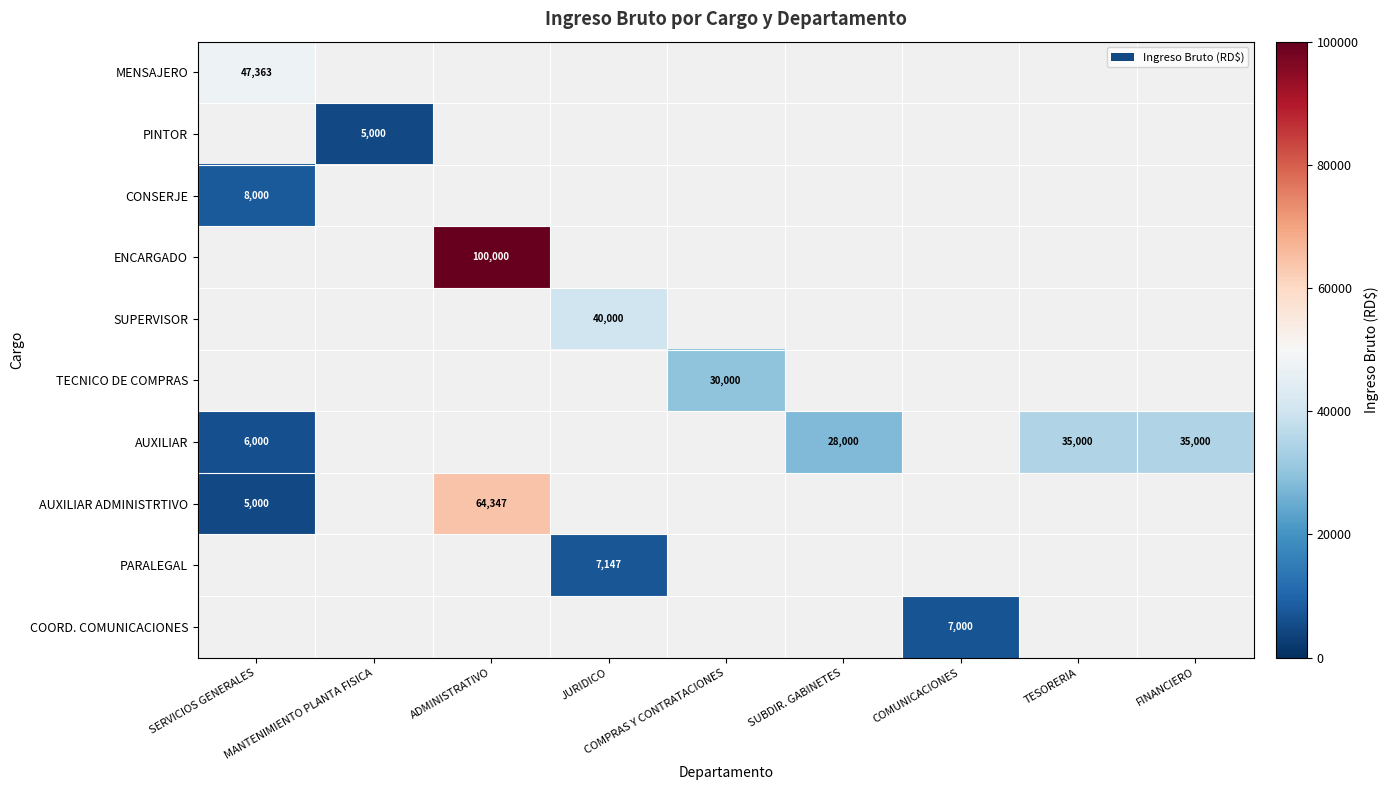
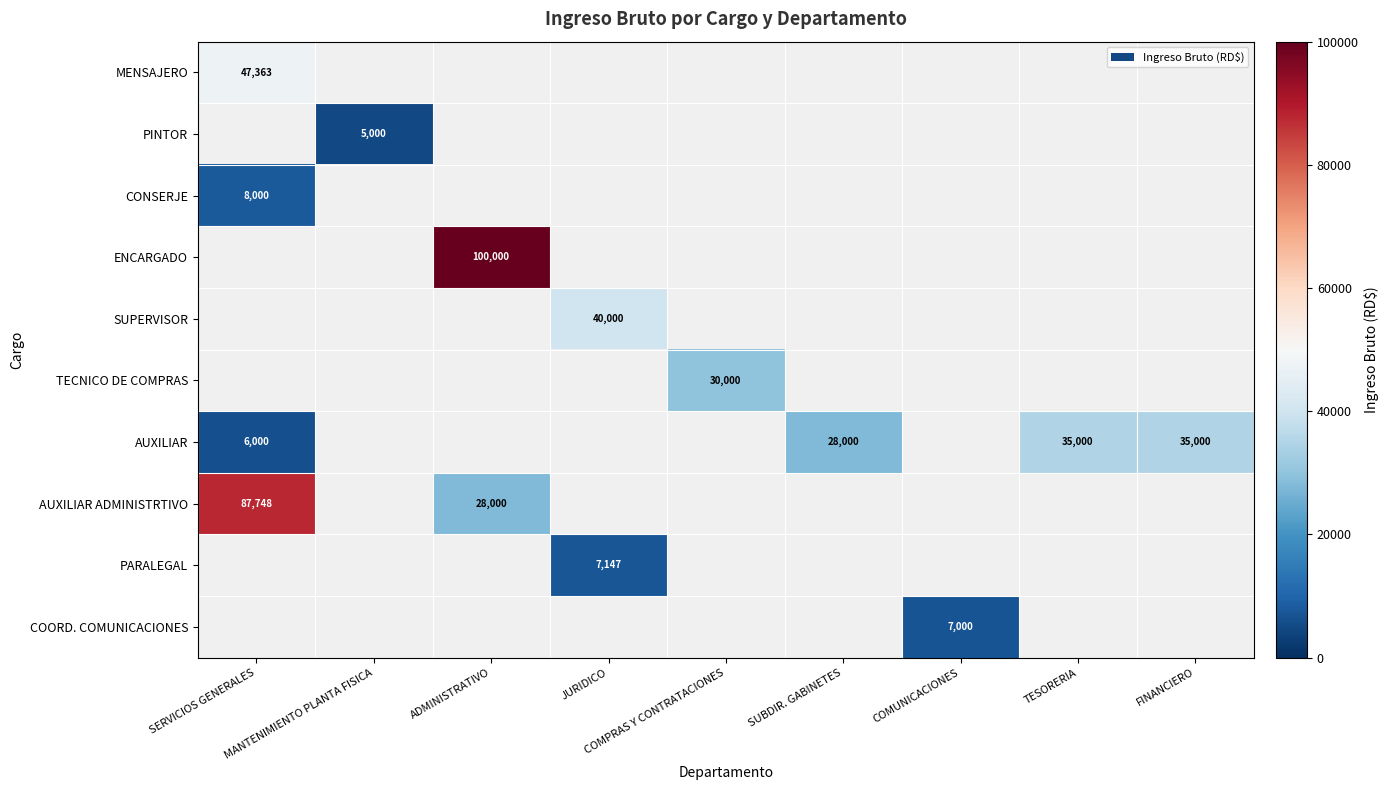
  {
    "MENSAJERO": {
      "SERVICIOS GENERALES": "47,363"
    },
    "PINTOR": {
      "MANTENIMIENTO PLANTA FISICA": "5,000"
    },
    "CONSERJE": {
      "SERVICIOS GENERALES": "8,000"
    },
    "ENCARGADO": {
      "ADMINISTRATIVO": "100,000"
    },
    "SUPERVISOR": {
      "JURIDICO": "40,000"
    },
    "TECNICO DE COMPRAS": {
      "COMPRAS Y CONTRATACIONES": "30,000"
    },
    "AUXILIAR": {
      "SERVICIOS GENERALES": "6,000",
      "SUBDIR. GABINETES": "28,000",
      "TESORERIA": "35,000",
      "FINANCIERO": "35,000"
    },
    "AUXILIAR ADMINISTRTIVO": {
-     "SERVICIOS GENERALES": "5,000",
-     "ADMINISTRATIVO": "64,347"
+     "SERVICIOS GENERALES": "87,748",
+     "ADMINISTRATIVO": "28,000"
    },
    "PARALEGAL": {
      "JURIDICO": "7,147"
    },
    "COORD. COMUNICACIONES": {
      "COMUNICACIONES": "7,000"
    }
  }
